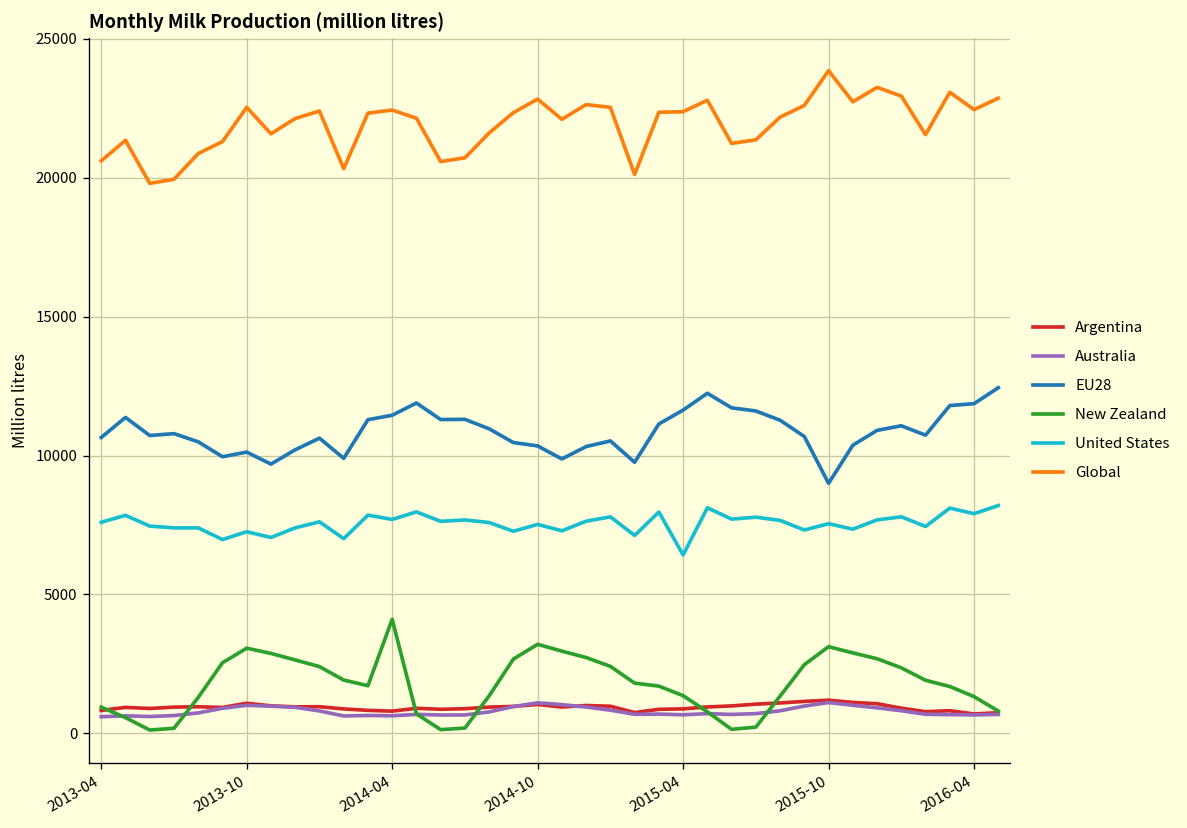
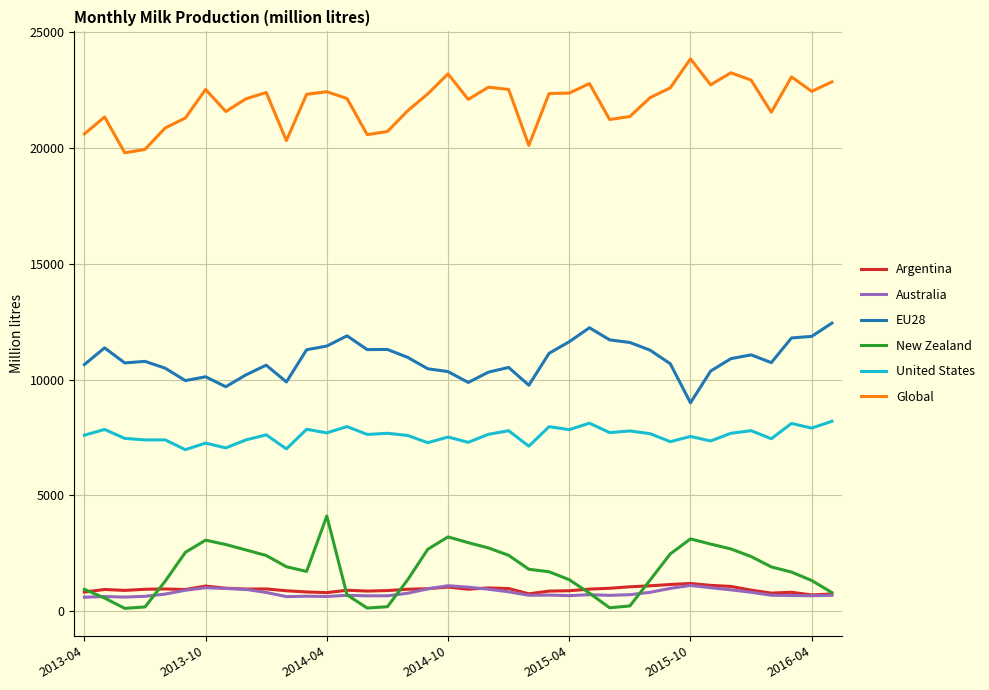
  {
    "Argentina": {
      "2013-04": 800,
      "2014-04": 800,
      "2015-04": 900
    },
    "Australia": {
      "2013-04": 600,
      "2014-04": 600,
      "2015-04": 700
    },
    "EU28": {
      "2013-04": 10600,
      "2013-10": 10100,
      "2014-04": 11400,
      "2014-10": 10300,
      "2015-04": 11600,
      "2015-10": 9000,
      "2016-04": 11900
    },
    "New Zealand": {
      "2013-04": 900,
      "2013-10": 3100,
      "2014-04": 4100,
      "2014-10": 3200,
      "2015-04": 1400,
      "2015-10": 3100,
      "2016-04": 1300
    },
    "United States": {
      "2013-04": 7600,
      "2013-10": 7300,
      "2014-04": 7700,
      "2014-10": 7500,
-     "2015-04": 6400,
+     "2015-04": 7800,
      "2015-10": 7500,
      "2016-04": 7900
    },
    "Global": {
      "2013-04": 20600,
      "2013-10": 22500,
      "2014-04": 22400,
-     "2014-10": 22800,
+     "2014-10": 23200,
      "2015-04": 22400,
      "2015-10": 23900,
      "2016-04": 22500
    }
  }
